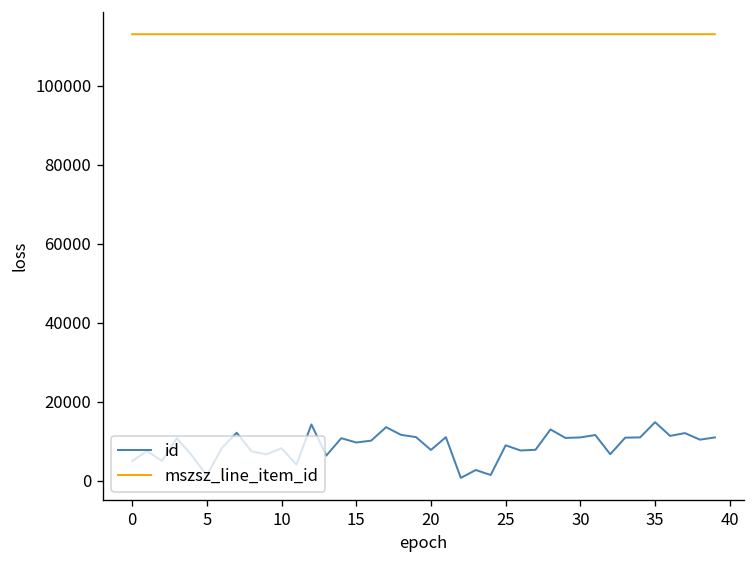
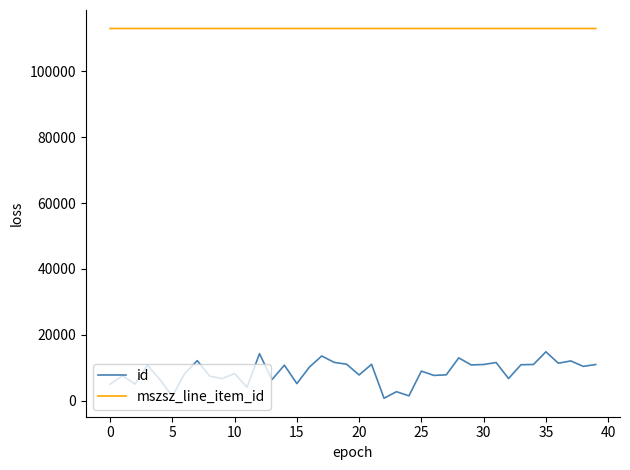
  {
    "id": {
-     "15": 10000,
+     "15": 5000,
      "20": 8000,
      "25": 9000,
      "30": 11000,
      "35": 15000
    },
    "mszsz_line_item_id": {
      "0": 113000,
      "5": 113000,
      "10": 113000,
      "15": 113000,
      "20": 113000,
      "25": 113000,
      "30": 113000,
      "35": 113000
    }
  }
